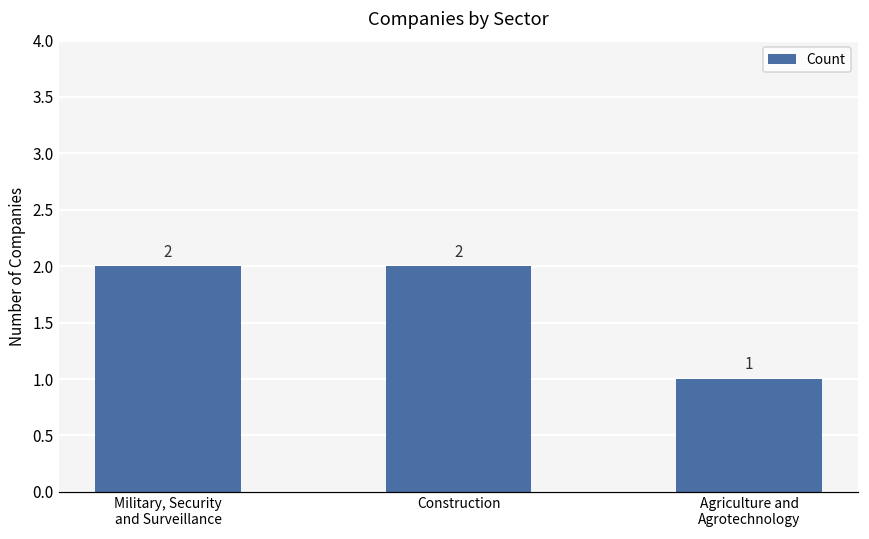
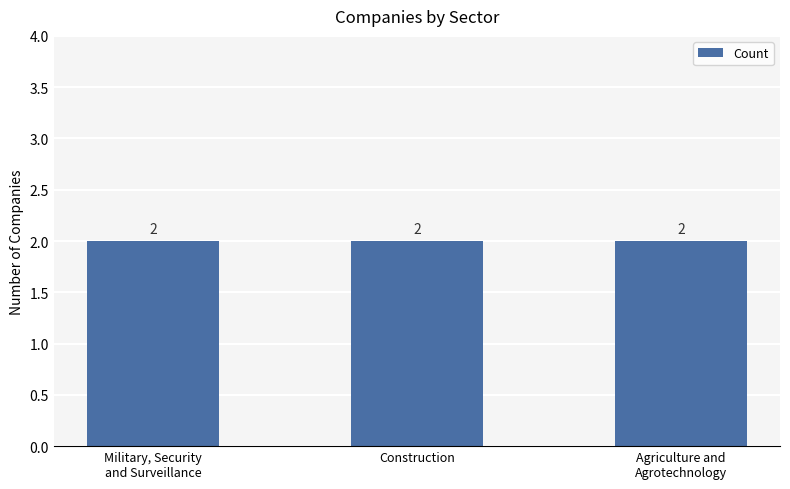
  {
    "Military, Security and Surveillance": 2,
    "Construction": 2,
-   "Agriculture and Agrotechnology": 1
+   "Agriculture and Agrotechnology": 2
  }
